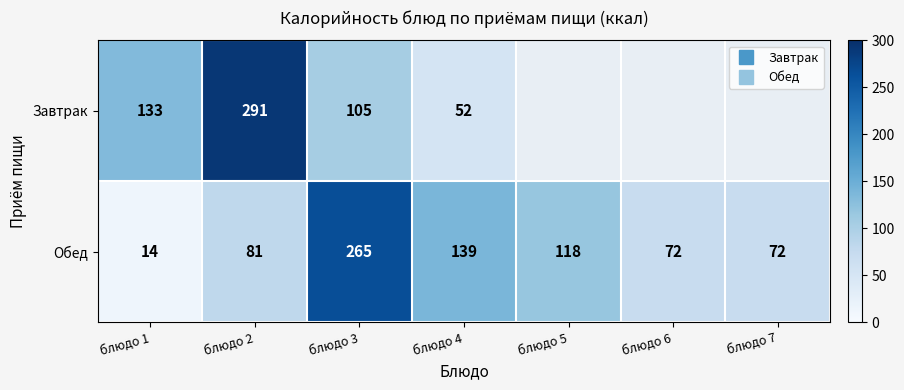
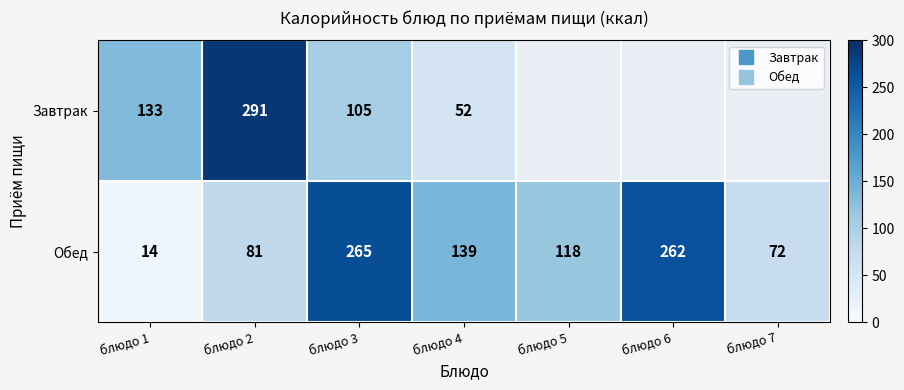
  {
    "Завтрак": {
      "блюдо 1": 133,
      "блюдо 2": 291,
      "блюдо 3": 105,
      "блюдо 4": 52
    },
    "Обед": {
      "блюдо 1": 14,
      "блюдо 2": 81,
      "блюдо 3": 265,
      "блюдо 4": 139,
      "блюдо 5": 118,
-     "блюдо 6": 72,
+     "блюдо 6": 262,
      "блюдо 7": 72
    }
  }
